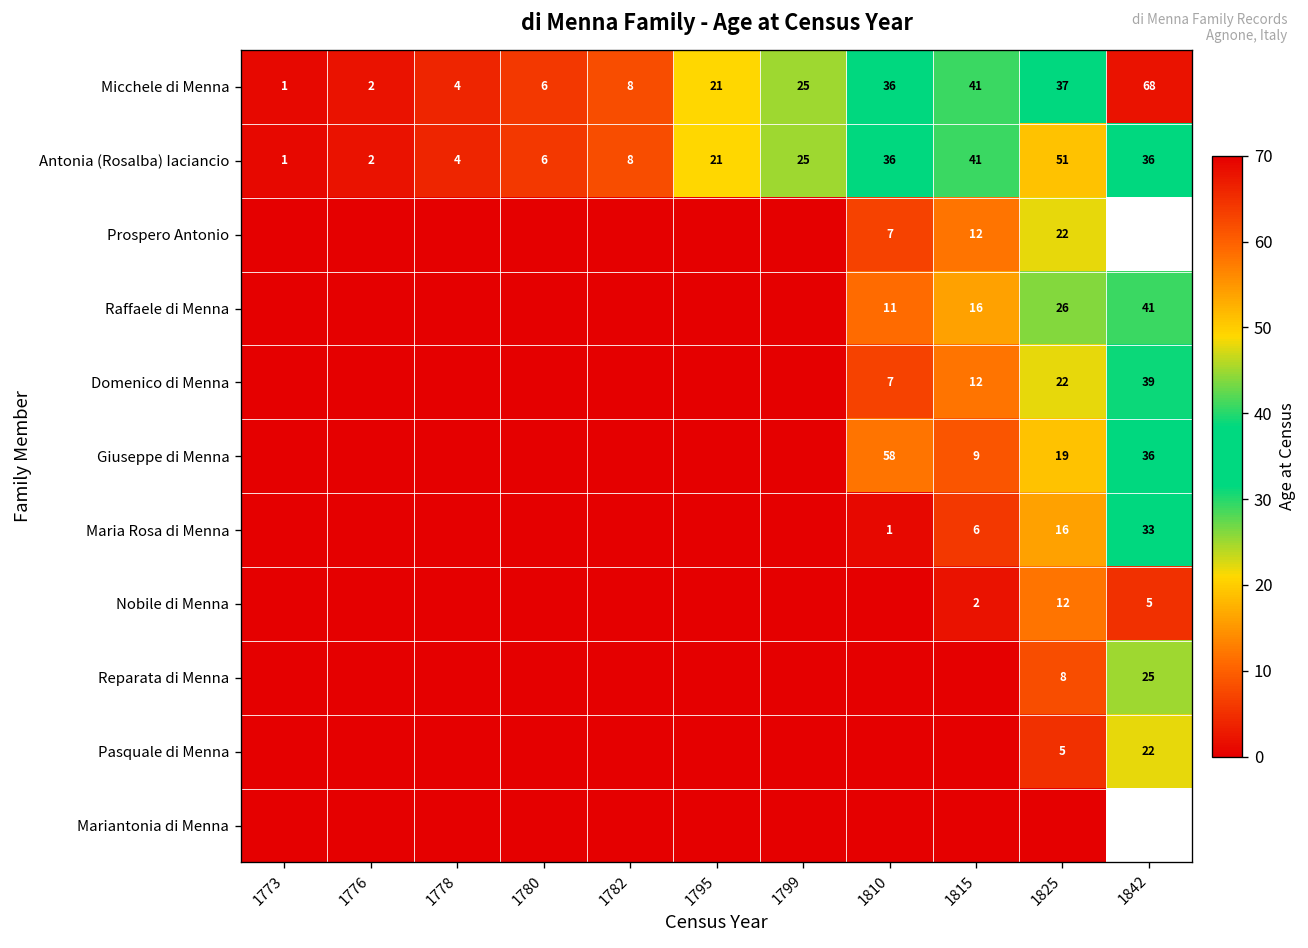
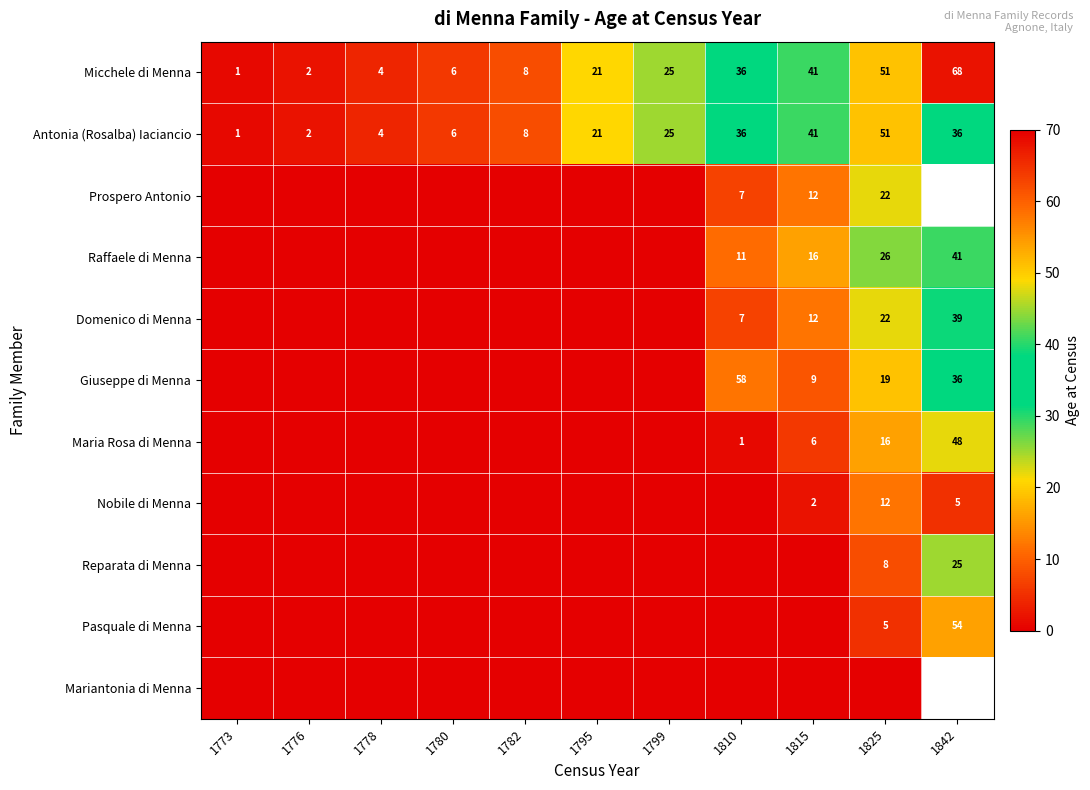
  {
    "Micchele di Menna": {
      "1773": 1,
      "1776": 2,
      "1778": 4,
      "1780": 6,
      "1782": 8,
      "1795": 21,
      "1799": 25,
      "1810": 36,
      "1815": 41,
-     "1825": 37,
+     "1825": 51,
      "1842": 68
    },
    "Antonia (Rosalba) Iaciancio": {
      "1773": 1,
      "1776": 2,
      "1778": 4,
      "1780": 6,
      "1782": 8,
      "1795": 21,
      "1799": 25,
      "1810": 36,
      "1815": 41,
      "1825": 51,
      "1842": 36
    },
    "Prospero Antonio": {
      "1810": 7,
      "1815": 12,
      "1825": 22
    },
    "Raffaele di Menna": {
      "1810": 11,
      "1815": 16,
      "1825": 26,
      "1842": 41
    },
    "Domenico di Menna": {
      "1810": 7,
      "1815": 12,
      "1825": 22,
      "1842": 39
    },
    "Giuseppe di Menna": {
      "1810": 58,
      "1815": 9,
      "1825": 19,
      "1842": 36
    },
    "Maria Rosa di Menna": {
      "1810": 1,
      "1815": 6,
      "1825": 16,
-     "1842": 33
+     "1842": 48
    },
    "Nobile di Menna": {
      "1815": 2,
      "1825": 12,
      "1842": 5
    },
    "Reparata di Menna": {
      "1825": 8,
      "1842": 25
    },
    "Pasquale di Menna": {
      "1825": 5,
-     "1842": 22
+     "1842": 54
    }
  }
